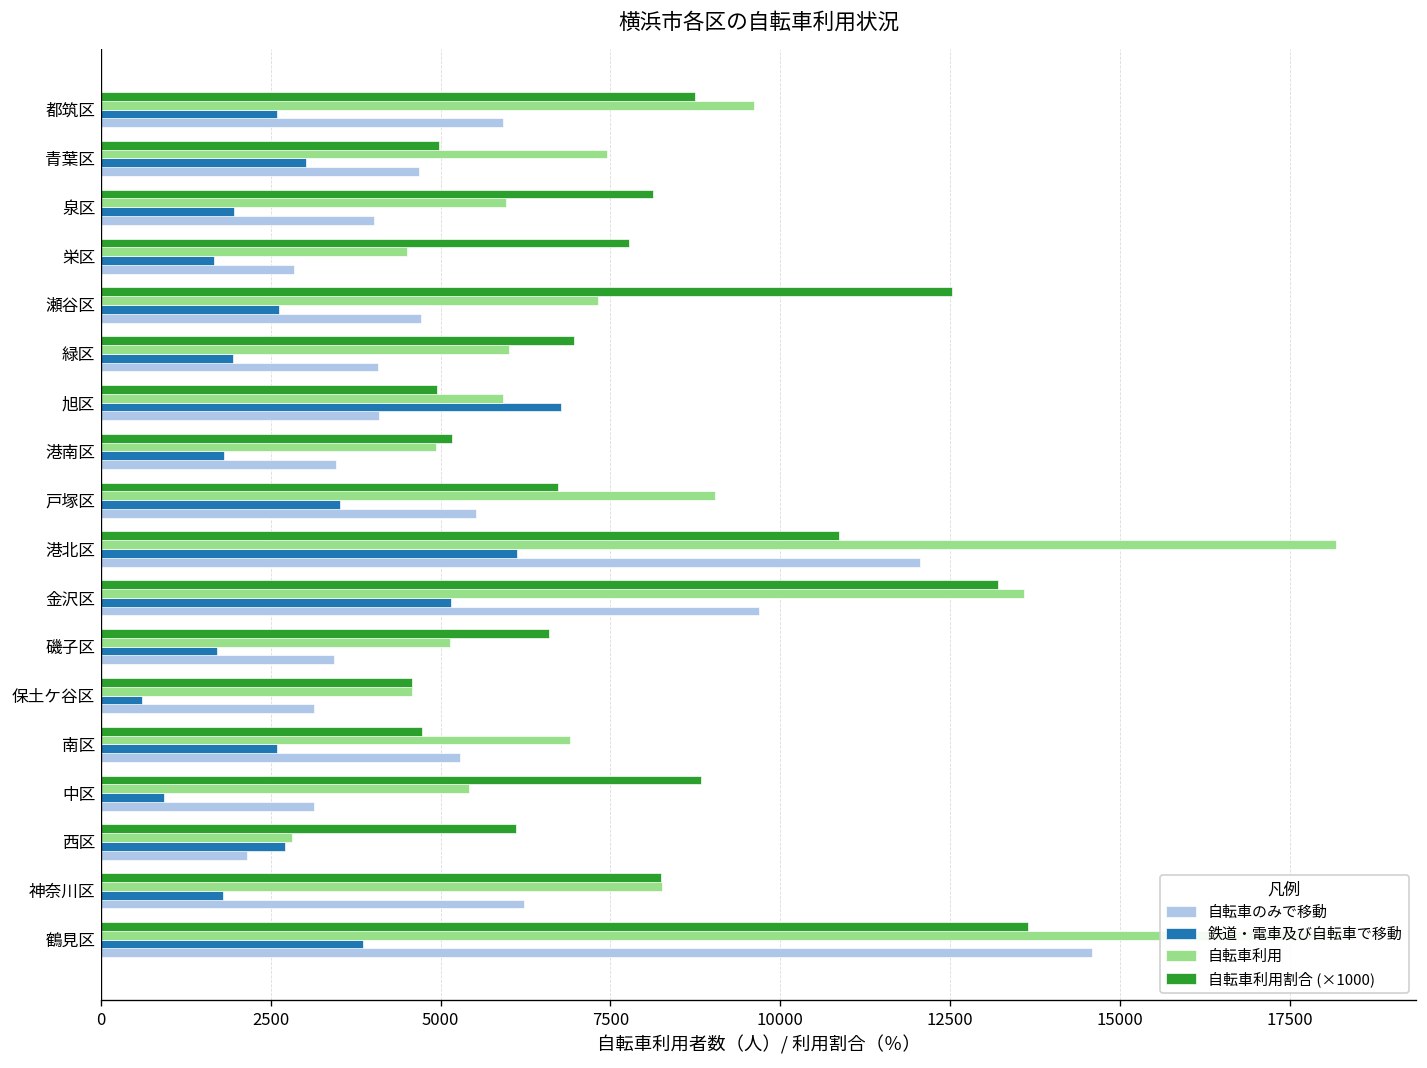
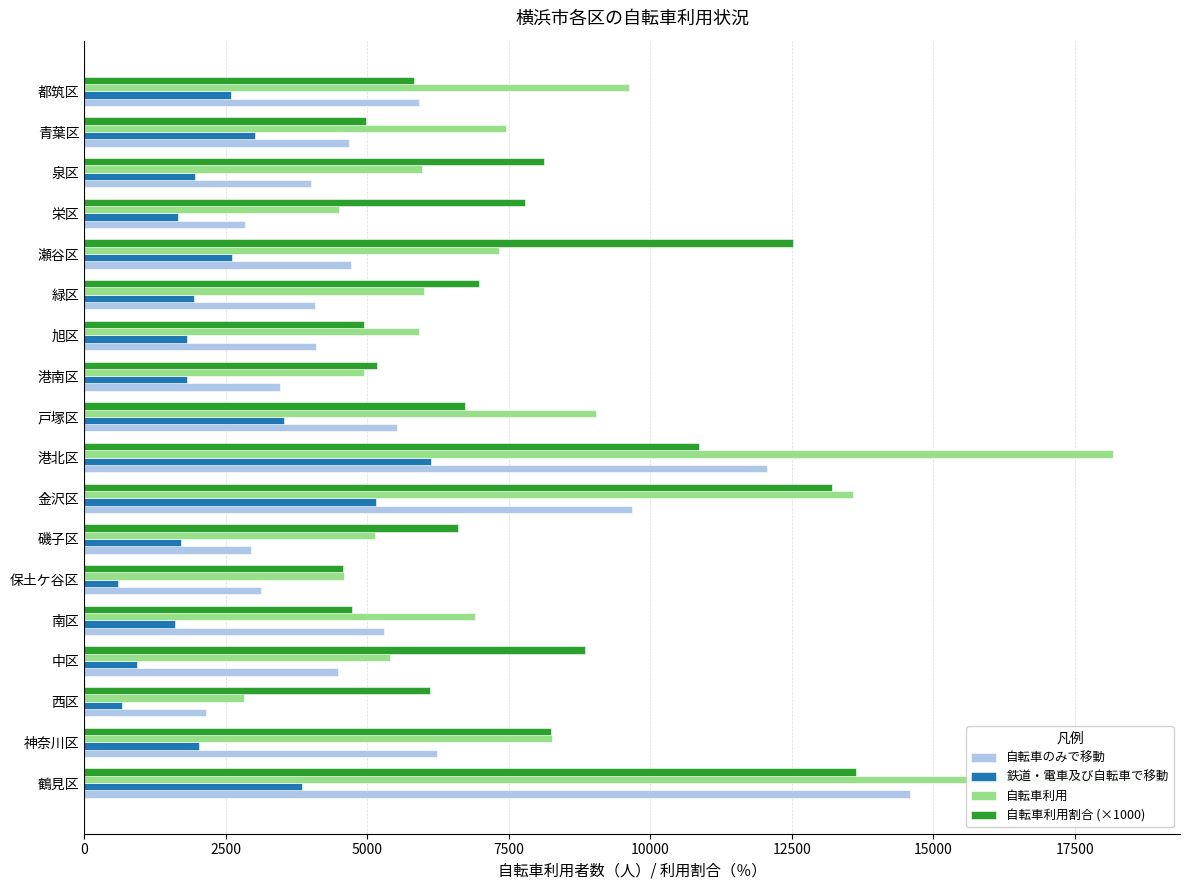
  {
    "自転車のみで移動": {
      "都筑区": 5900,
      "青葉区": 4700,
      "泉区": 4000,
      "栄区": 2800,
      "瀬谷区": 4700,
      "緑区": 4100,
      "旭区": 4100,
      "港南区": 3500,
      "戸塚区": 5500,
      "港北区": 12100,
      "金沢区": 9700,
-     "磯子区": 3400,
+     "磯子区": 3000,
      "保土ケ谷区": 3100,
      "南区": 5300,
-     "中区": 3100,
+     "中区": 4500,
      "西区": 2200,
      "神奈川区": 6200,
      "鶴見区": 14600
    },
    "鉄道・電車及び自転車で移動": {
      "都筑区": 2600,
      "青葉区": 3000,
      "泉区": 2000,
      "栄区": 1700,
      "瀬谷区": 2600,
      "緑区": 1900,
-     "旭区": 6800,
+     "旭区": 1800,
      "港南区": 1800,
      "戸塚区": 3500,
      "港北区": 6100,
      "金沢区": 5200,
      "磯子区": 1700,
      "保土ケ谷区": 600,
-     "南区": 2600,
+     "南区": 1600,
      "中区": 900,
-     "西区": 2700,
-     "神奈川区": 1800,
+     "西区": 700,
+     "神奈川区": 2000,
      "鶴見区": 3900
    },
    "自転車利用": {
      "都筑区": 9600,
      "青葉区": 7400,
      "泉区": 6000,
      "栄区": 4500,
      "瀬谷区": 7300,
      "緑区": 6000,
      "旭区": 5900,
      "港南区": 4900,
      "戸塚区": 9000,
      "港北区": 18200,
      "金沢区": 13600,
      "磯子区": 5100,
      "保土ケ谷区": 4600,
      "南区": 6900,
      "中区": 5400,
      "西区": 2800,
      "神奈川区": 8300
    },
    "自転車利用割合 (×1000)": {
-     "都筑区": 8700,
+     "都筑区": 5800,
      "青葉区": 5000,
      "泉区": 8100,
      "栄区": 7800,
      "瀬谷区": 12500,
      "緑区": 7000,
      "旭区": 5000,
      "港南区": 5200,
      "戸塚区": 6700,
      "港北区": 10900,
      "金沢区": 13200,
      "磯子区": 6600,
      "保土ケ谷区": 4600,
      "南区": 4700,
      "中区": 8800,
      "西区": 6100,
      "神奈川区": 8300,
      "鶴見区": 13600
    }
  }
